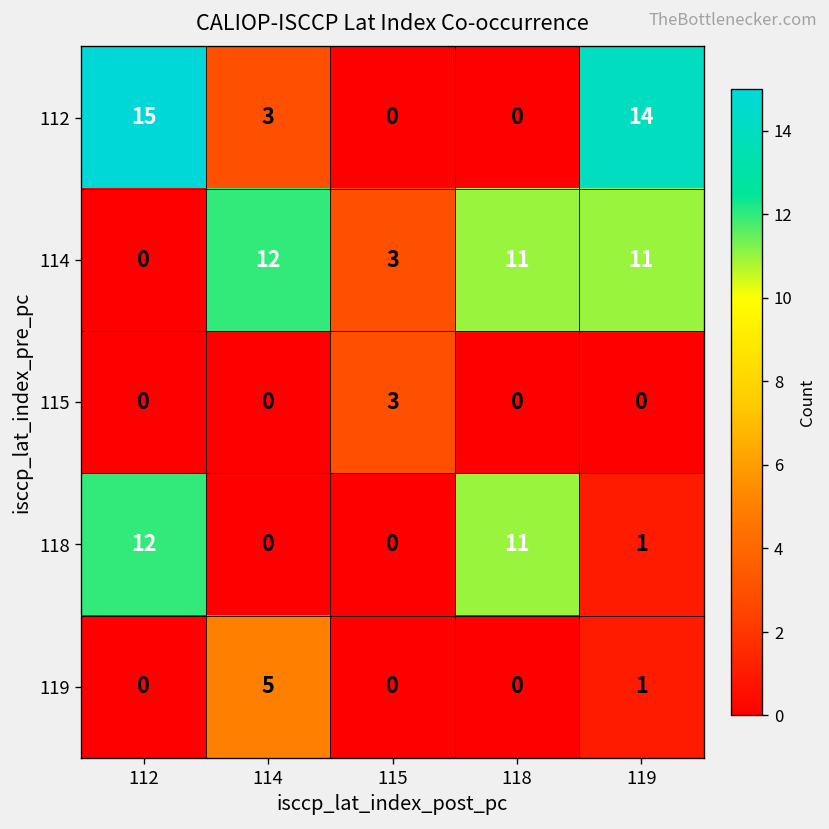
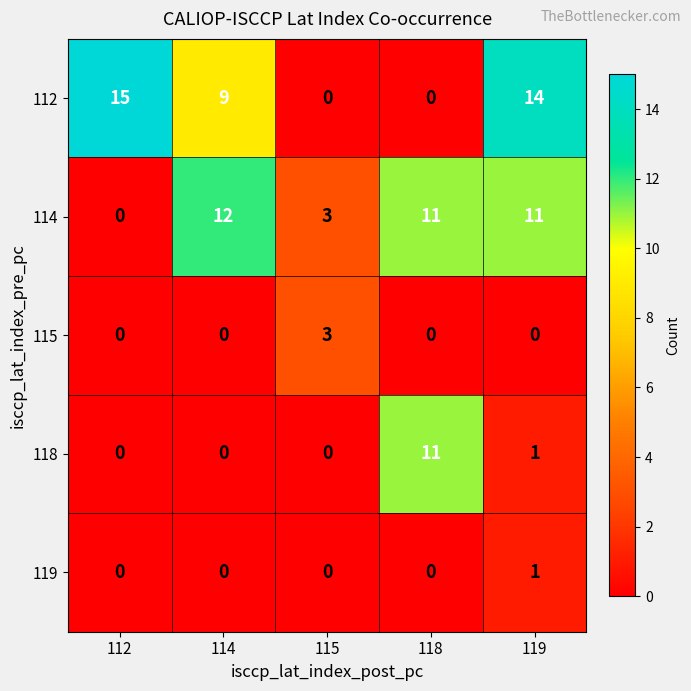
  {
    "112": {
      "112": 15,
-     "114": 3,
+     "114": 9,
      "115": 0,
      "118": 0,
      "119": 14
    },
    "114": {
      "112": 0,
      "114": 12,
      "115": 3,
      "118": 11,
      "119": 11
    },
    "115": {
      "112": 0,
      "114": 0,
      "115": 3,
      "118": 0,
      "119": 0
    },
    "118": {
-     "112": 12,
+     "112": 0,
      "114": 0,
      "115": 0,
      "118": 11,
      "119": 1
    },
    "119": {
      "112": 0,
-     "114": 5,
+     "114": 0,
      "115": 0,
      "118": 0,
      "119": 1
    }
  }
